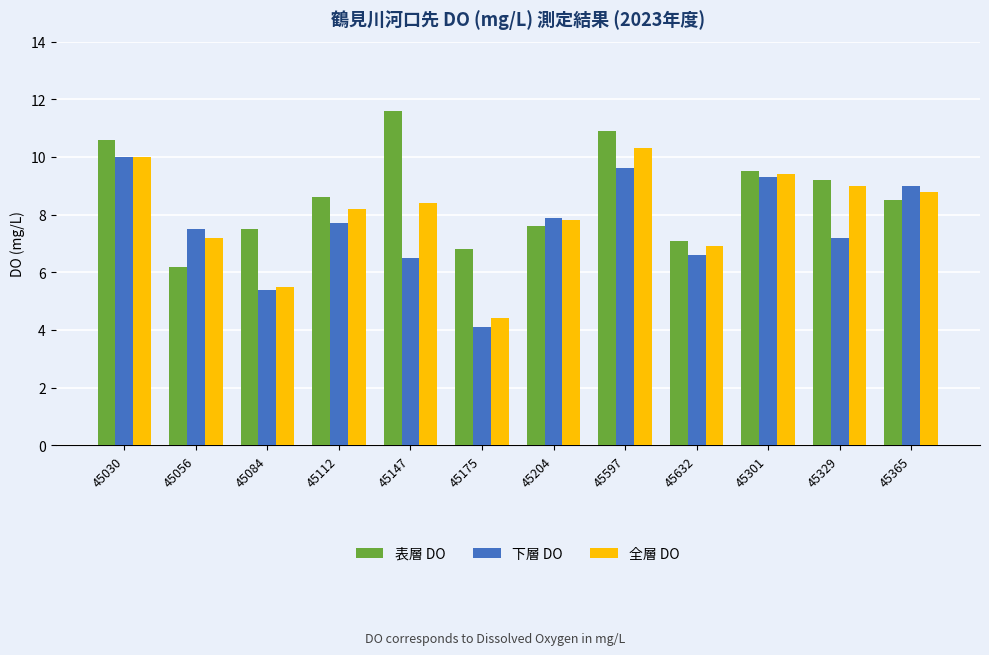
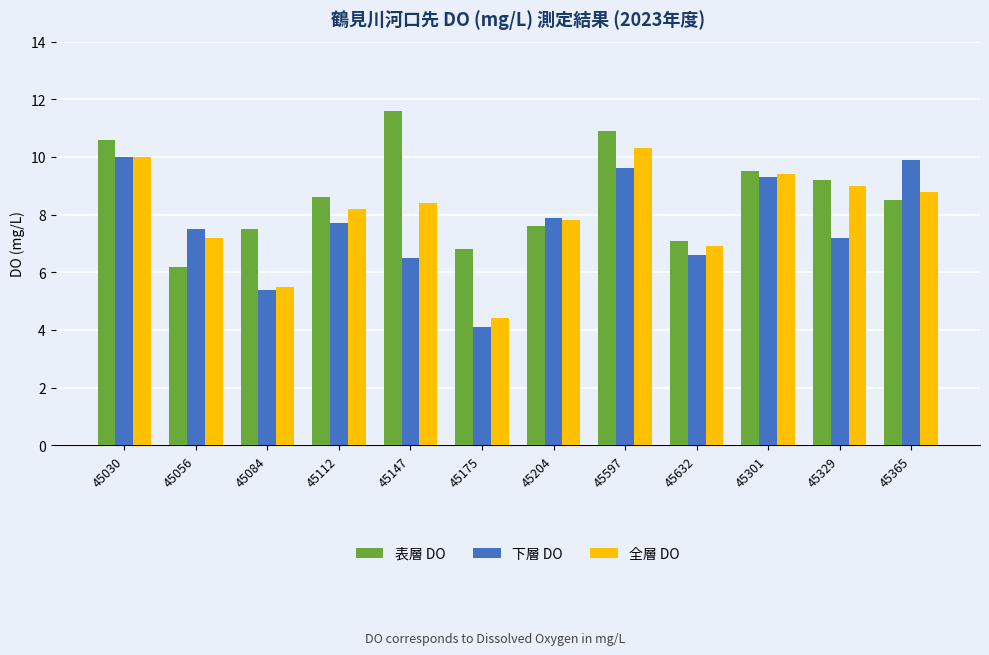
  {
    "表層 DO": {
      "45030": 10.6,
      "45056": 6.2,
      "45084": 7.5,
      "45112": 8.6,
      "45147": 11.6,
      "45175": 6.8,
      "45204": 7.6,
      "45597": 10.9,
      "45632": 7.1,
      "45301": 9.5,
      "45329": 9.2,
      "45365": 8.5
    },
    "下層 DO": {
      "45030": 10.0,
      "45056": 7.5,
      "45084": 5.4,
      "45112": 7.7,
      "45147": 6.5,
      "45175": 4.1,
      "45204": 7.9,
      "45597": 9.6,
      "45632": 6.6,
      "45301": 9.3,
      "45329": 7.2,
-     "45365": 9.0
+     "45365": 9.9
    },
    "全層 DO": {
      "45030": 10.0,
      "45056": 7.2,
      "45084": 5.5,
      "45112": 8.2,
      "45147": 8.4,
      "45175": 4.4,
      "45204": 7.8,
      "45597": 10.3,
      "45632": 6.9,
      "45301": 9.4,
      "45329": 9.0,
      "45365": 8.8
    }
  }
